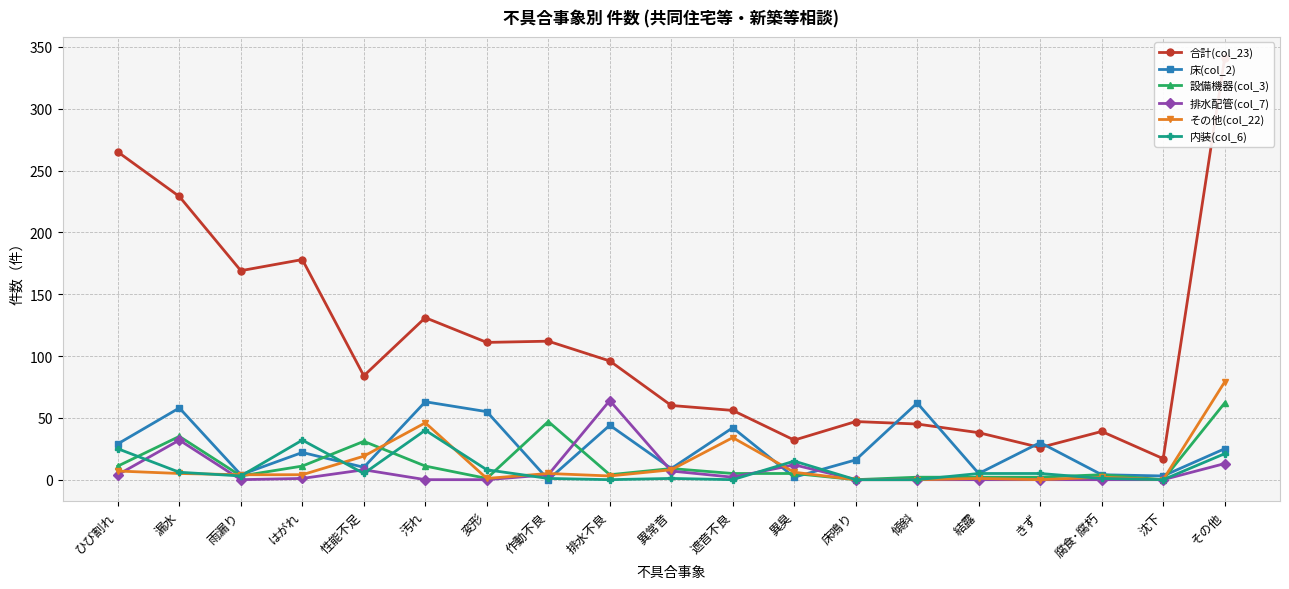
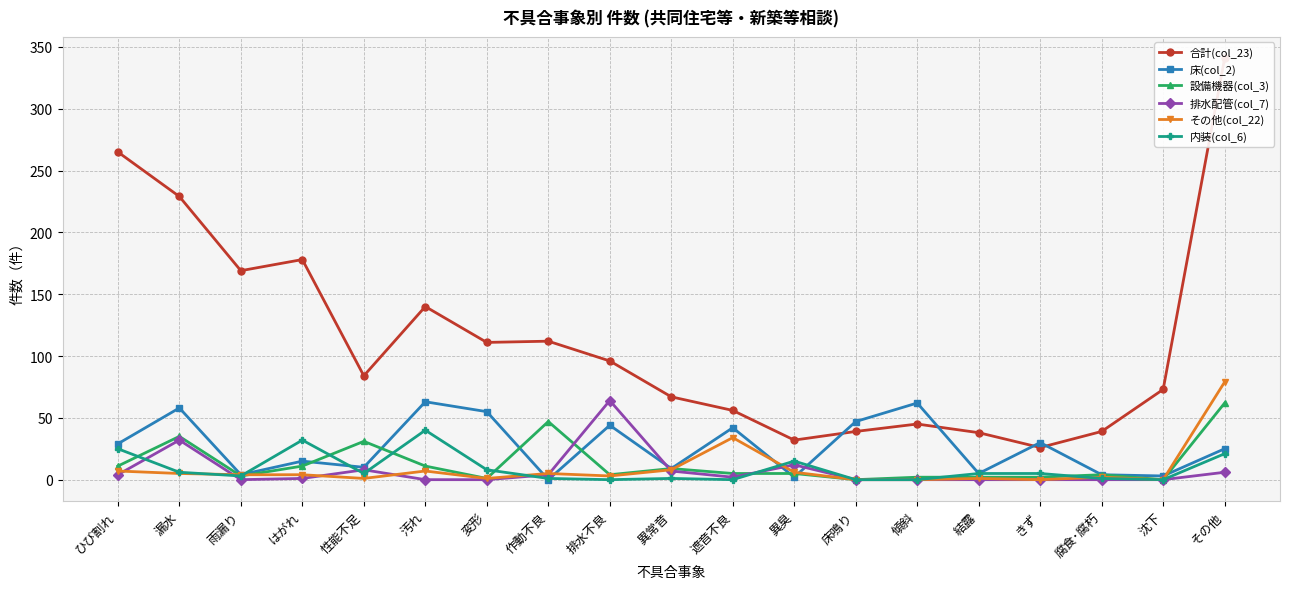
  {
    "合計(col_23)": {
      "ひび割れ": 265,
      "漏水": 229,
      "雨漏り": 169,
      "はがれ": 178,
      "性能不足": 84,
-     "汚れ": 131,
+     "汚れ": 140,
      "変形": 111,
      "作動不良": 112,
      "排水不良": 96,
-     "異常音": 60,
+     "異常音": 67,
      "遮音不良": 56,
      "異臭": 32,
-     "床鳴り": 47,
+     "床鳴り": 39,
      "傾斜": 45,
      "結露": 38,
      "きず": 26,
      "腐食･腐朽": 39,
-     "沈下": 17
+     "沈下": 73
    },
    "床(col_2)": {
      "ひび割れ": 29,
      "漏水": 58,
-     "はがれ": 22,
+     "はがれ": 15,
      "汚れ": 63,
      "変形": 55,
      "排水不良": 44,
      "遮音不良": 42,
      "異臭": 2,
-     "床鳴り": 16,
+     "床鳴り": 47,
      "傾斜": 62,
      "きず": 30,
      "沈下": 3,
      "その他": 25
    },
    "排水配管(col_7)": {
      "ひび割れ": 4,
      "漏水": 32,
      "雨漏り": 0,
      "はがれ": 1,
      "汚れ": 0,
      "排水不良": 64,
      "異臭": 12,
-     "その他": 13
+     "その他": 6
    },
    "その他(col_22)": {
      "ひび割れ": 7,
      "はがれ": 4,
-     "性能不足": 19,
-     "汚れ": 46,
+     "性能不足": 1,
+     "汚れ": 7,
      "遮音不良": 34,
      "その他": 79
    }
  }
